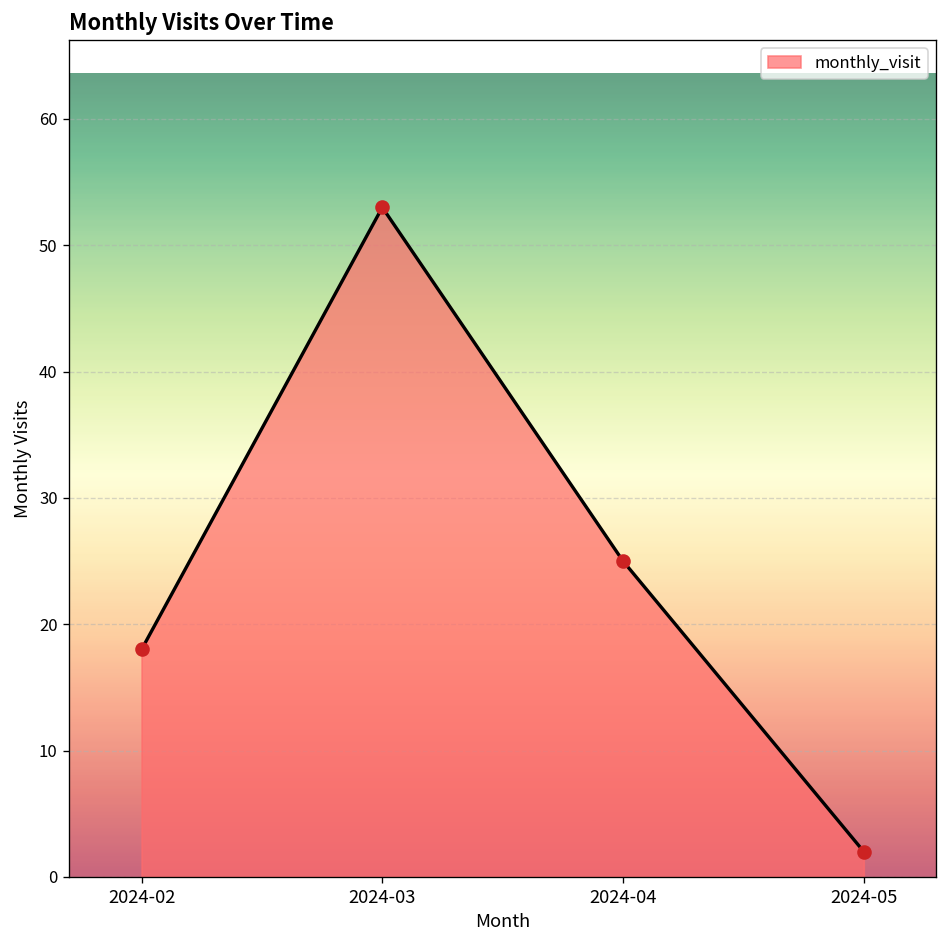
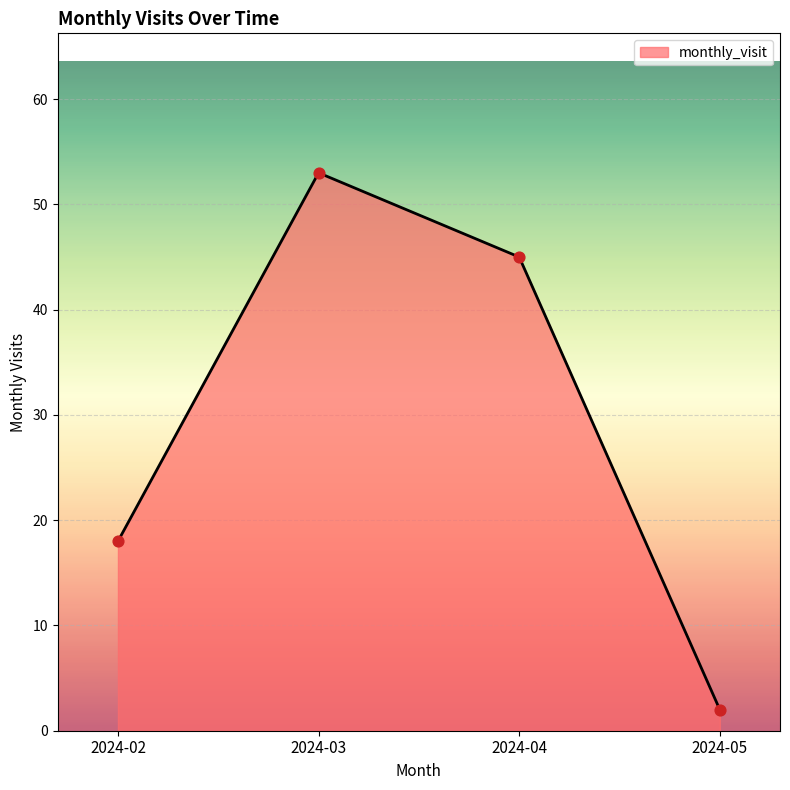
  {
    "2024-02": 18,
    "2024-03": 53,
-   "2024-04": 25,
+   "2024-04": 45,
    "2024-05": 2
  }
